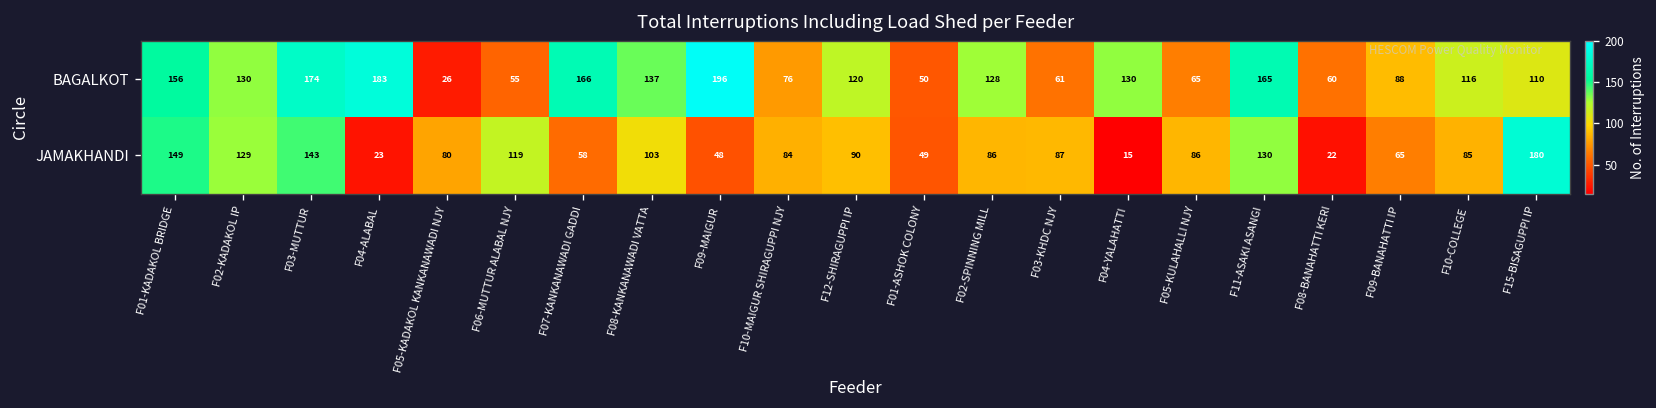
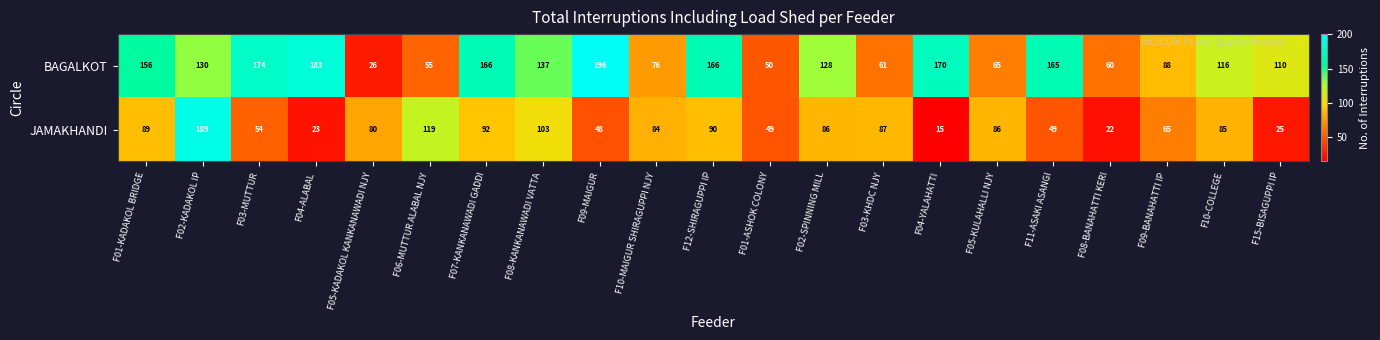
  {
    "BAGALKOT": {
      "F01-KADAKOL BRIDGE": 156,
      "F02-KADAKOL IP": 130,
      "F03-MUTTUR": 174,
      "F04-ALABAL": 183,
      "F05-KADAKOL KANKANAWADI NJY": 26,
      "F06-MUTTUR ALABAL NJY": 55,
      "F07-KANKANAWADI GADDI": 166,
      "F08-KANKANAWADI VATTA": 137,
      "F09-MAIGUR": 196,
      "F10-MAIGUR SHIRAGUPPI NJY": 76,
-     "F12-SHIRAGUPPI IP": 120,
+     "F12-SHIRAGUPPI IP": 166,
      "F01-ASHOK COLONY": 50,
      "F02-SPINNING MILL": 128,
      "F03-KHDC NJY": 61,
-     "F04-YALAHATTI": 130,
+     "F04-YALAHATTI": 170,
      "F05-KULAHALLI NJY": 65,
      "F11-ASAKI ASANGI": 165,
      "F08-BANAHATTI KERI": 60,
      "F09-BANAHATTI IP": 88,
      "F15-BISAGUPPI IP": 110
    },
    "JAMAKHANDI": {
-     "F01-KADAKOL BRIDGE": 149,
-     "F02-KADAKOL IP": 129,
-     "F03-MUTTUR": 143,
+     "F01-KADAKOL BRIDGE": 89,
+     "F02-KADAKOL IP": 189,
+     "F03-MUTTUR": 54,
      "F04-ALABAL": 23,
      "F05-KADAKOL KANKANAWADI NJY": 80,
      "F06-MUTTUR ALABAL NJY": 119,
-     "F07-KANKANAWADI GADDI": 58,
+     "F07-KANKANAWADI GADDI": 92,
      "F08-KANKANAWADI VATTA": 103,
      "F09-MAIGUR": 48,
      "F10-MAIGUR SHIRAGUPPI NJY": 84,
      "F12-SHIRAGUPPI IP": 90,
      "F01-ASHOK COLONY": 49,
      "F02-SPINNING MILL": 86,
      "F03-KHDC NJY": 87,
      "F04-YALAHATTI": 15,
      "F05-KULAHALLI NJY": 86,
-     "F11-ASAKI ASANGI": 130,
+     "F11-ASAKI ASANGI": 49,
      "F08-BANAHATTI KERI": 22,
      "F09-BANAHATTI IP": 65,
      "F10-COLLEGE": 85,
-     "F15-BISAGUPPI IP": 180
+     "F15-BISAGUPPI IP": 25
    }
  }
